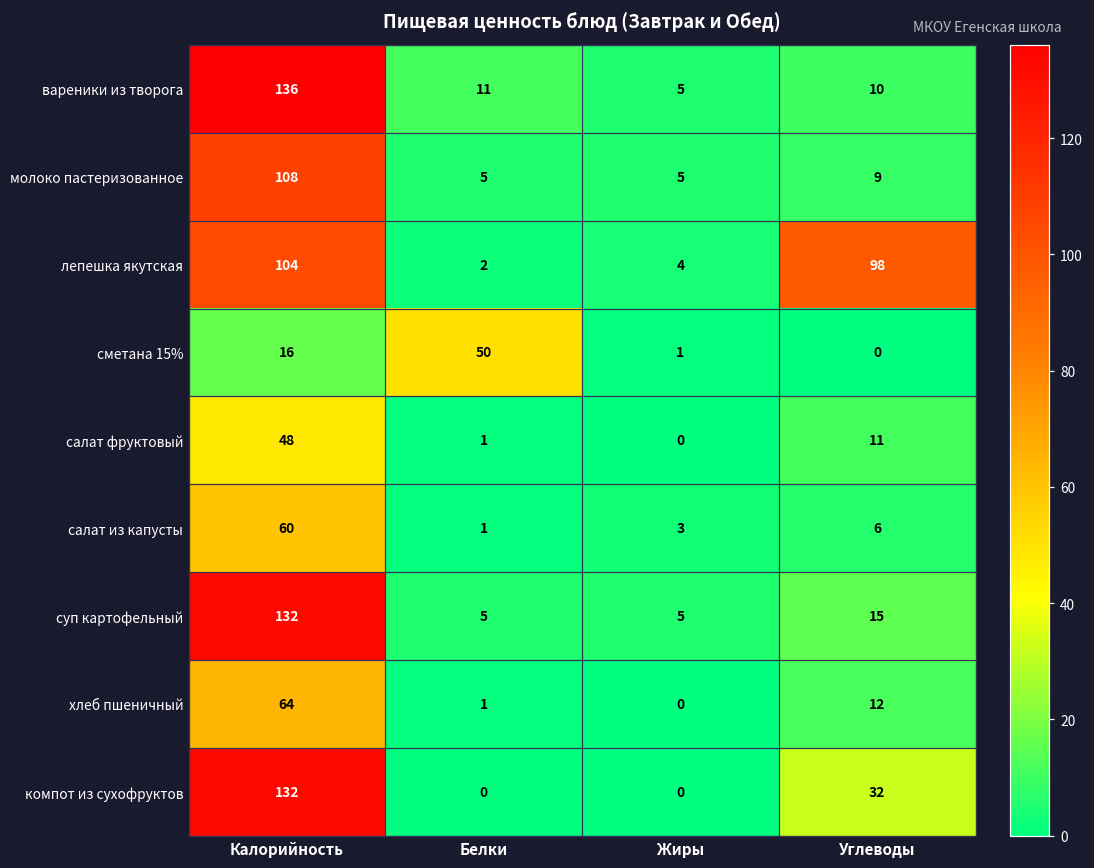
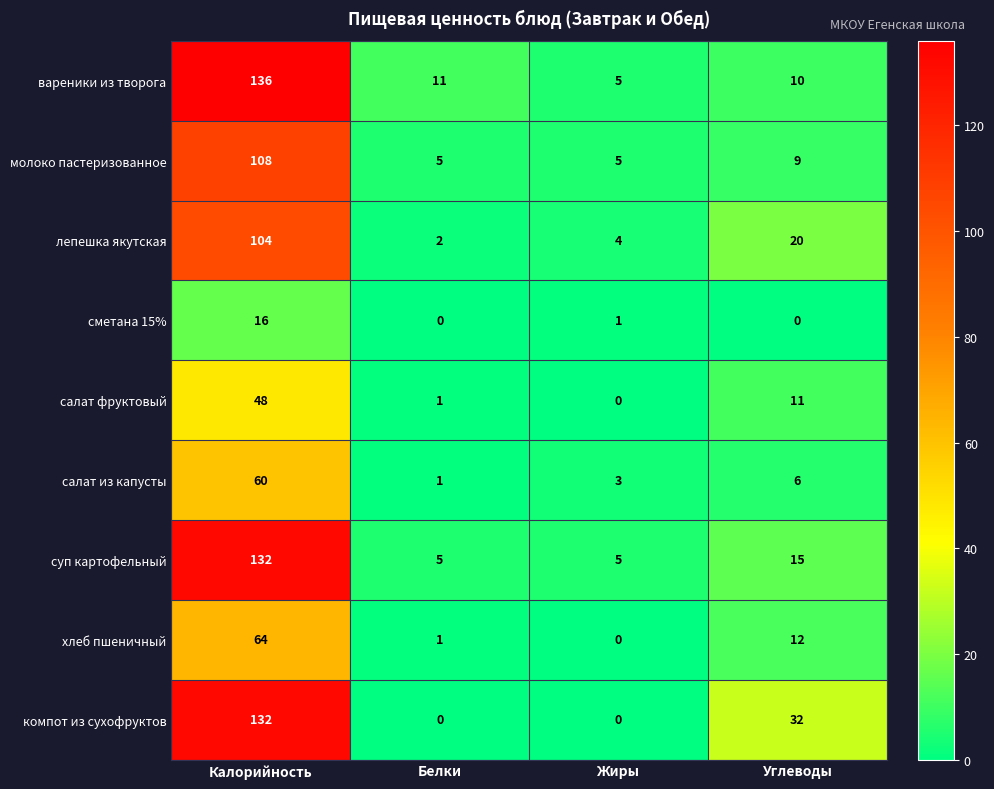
  {
    "вареники из творога": {
      "Калорийность": 136,
      "Белки": 11,
      "Жиры": 5,
      "Углеводы": 10
    },
    "молоко пастеризованное": {
      "Калорийность": 108,
      "Белки": 5,
      "Жиры": 5,
      "Углеводы": 9
    },
    "лепешка якутская": {
      "Калорийность": 104,
      "Белки": 2,
      "Жиры": 4,
-     "Углеводы": 98
+     "Углеводы": 20
    },
    "сметана 15%": {
      "Калорийность": 16,
-     "Белки": 50,
+     "Белки": 0,
      "Жиры": 1,
      "Углеводы": 0
    },
    "салат фруктовый": {
      "Калорийность": 48,
      "Белки": 1,
      "Жиры": 0,
      "Углеводы": 11
    },
    "салат из капусты": {
      "Калорийность": 60,
      "Белки": 1,
      "Жиры": 3,
      "Углеводы": 6
    },
    "суп картофельный": {
      "Калорийность": 132,
      "Белки": 5,
      "Жиры": 5,
      "Углеводы": 15
    },
    "хлеб пшеничный": {
      "Калорийность": 64,
      "Белки": 1,
      "Жиры": 0,
      "Углеводы": 12
    },
    "компот из сухофруктов": {
      "Калорийность": 132,
      "Белки": 0,
      "Жиры": 0,
      "Углеводы": 32
    }
  }
